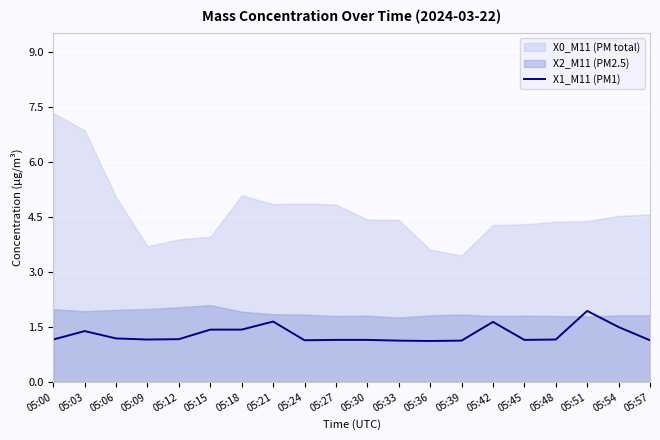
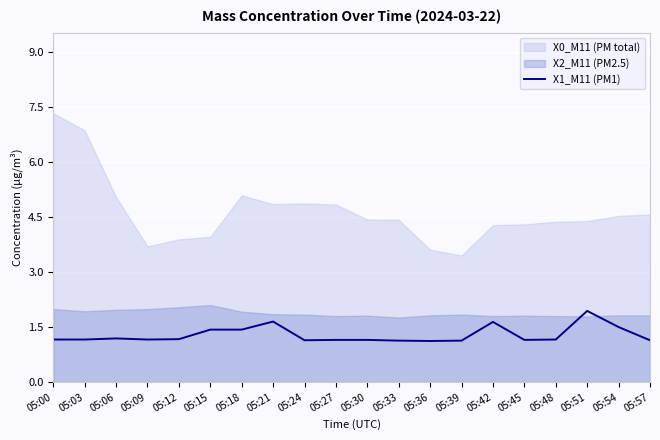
  {
    "X1_M11 (PM1)": {
      "05:00": 1.2,
-     "05:03": 1.4,
+     "05:03": 1.2,
      "05:06": 1.2,
      "05:09": 1.2,
      "05:12": 1.2,
      "05:15": 1.4,
      "05:18": 1.4,
      "05:21": 1.7,
      "05:24": 1.1,
      "05:27": 1.2,
      "05:30": 1.2,
      "05:33": 1.1,
      "05:36": 1.1,
      "05:39": 1.1,
      "05:42": 1.6,
      "05:45": 1.2,
      "05:48": 1.2,
      "05:51": 1.9,
      "05:54": 1.5,
      "05:57": 1.1
    }
  }
